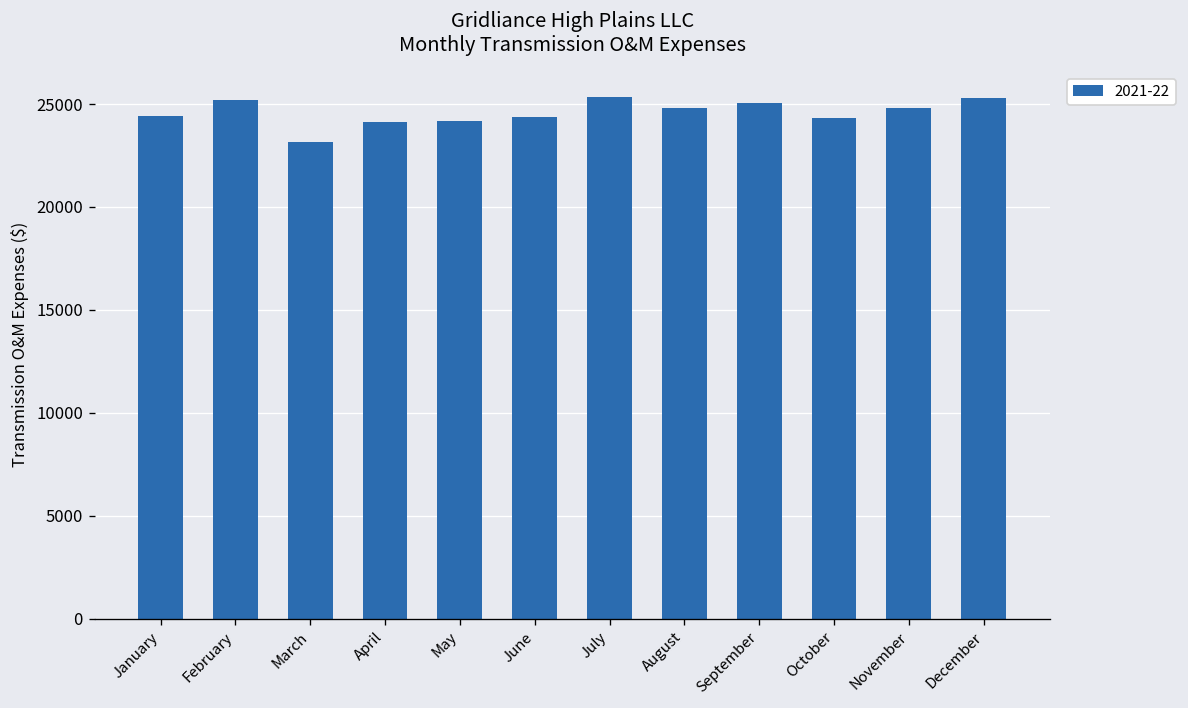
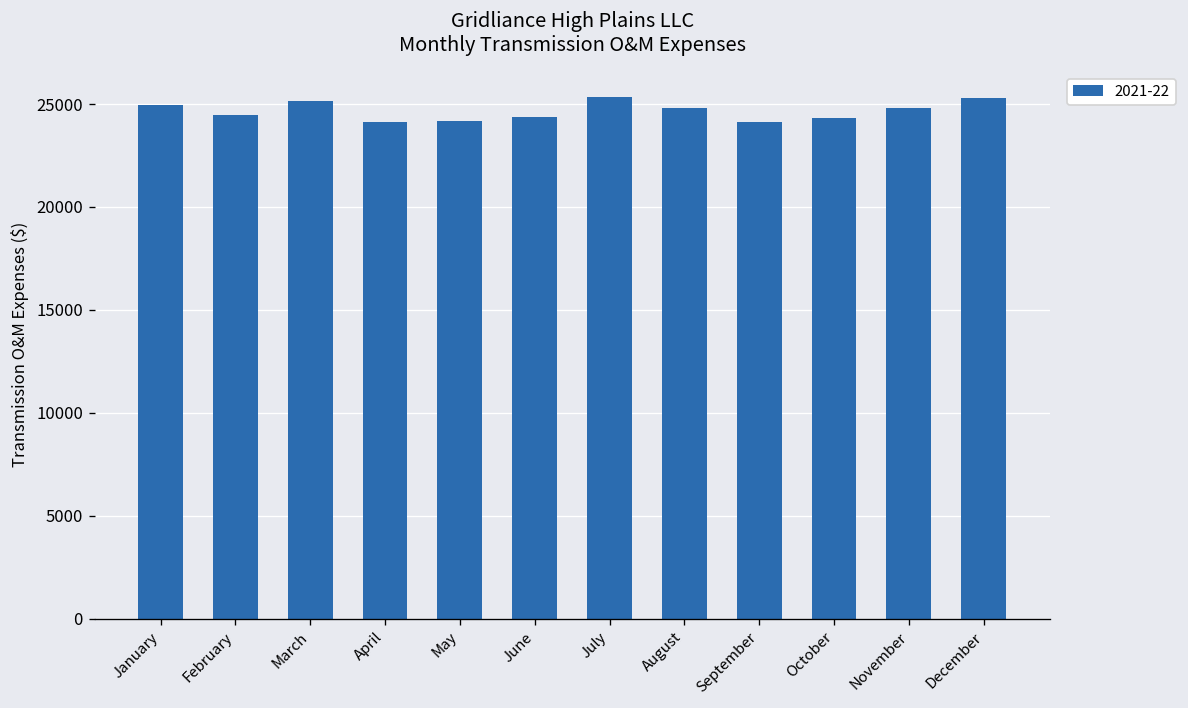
  {
-   "January": 24400,
-   "February": 25200,
-   "March": 23100,
+   "January": 25000,
+   "February": 24500,
+   "March": 25200,
    "April": 24100,
    "May": 24200,
    "June": 24400,
    "July": 25300,
    "August": 24800,
-   "September": 25100,
+   "September": 24100,
    "October": 24300,
    "November": 24800,
    "December": 25300
  }
